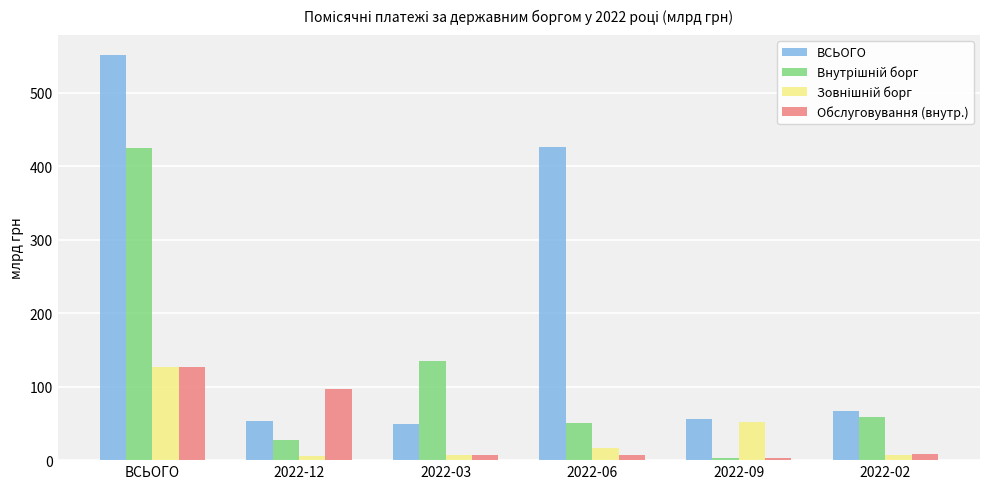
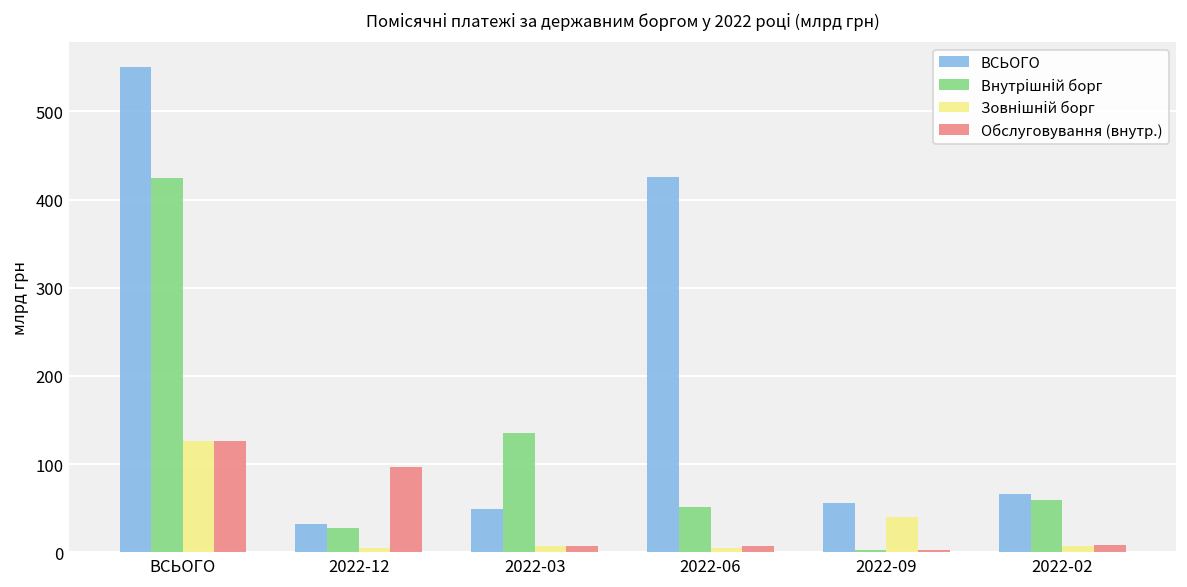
  {
    "ВСЬОГО": {
      "ВСЬОГО": 550,
-     "2022-12": 50,
+     "2022-12": 30,
      "2022-03": 50,
      "2022-06": 430,
      "2022-09": 60,
      "2022-02": 70
    },
    "Внутрішній борг": {
      "ВСЬОГО": 420,
      "2022-12": 30,
      "2022-03": 140,
      "2022-06": 50,
      "2022-02": 60
    },
    "Зовнішній борг": {
      "ВСЬОГО": 130,
      "2022-12": 10,
      "2022-03": 10,
-     "2022-06": 20,
-     "2022-09": 50,
+     "2022-06": 10,
+     "2022-09": 40,
      "2022-02": 10
    },
    "Обслуговування (внутр.)": {
      "ВСЬОГО": 130,
      "2022-12": 100,
      "2022-03": 10,
      "2022-06": 10,
      "2022-02": 10
    }
  }
